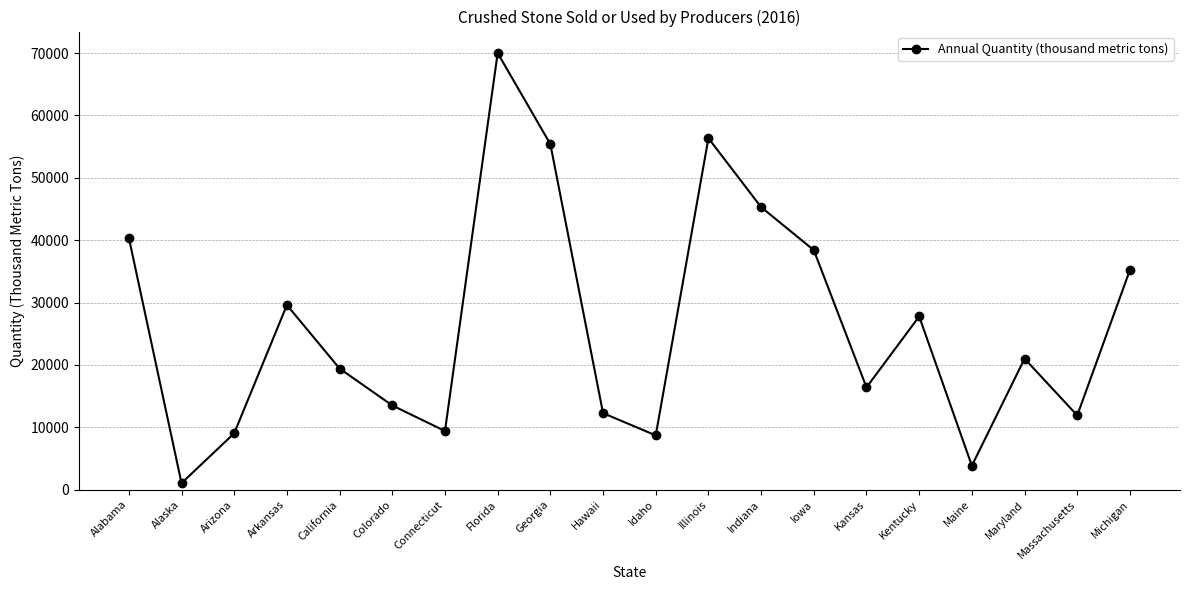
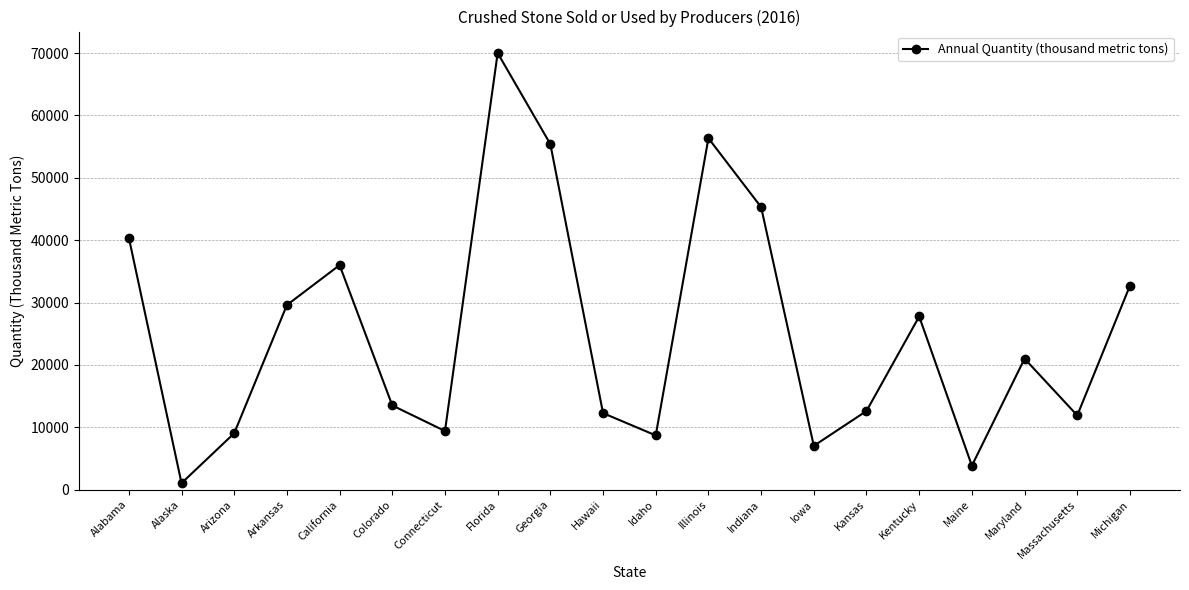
  {
    "Alabama": 40000,
    "Alaska": 1000,
    "Arizona": 9000,
    "Arkansas": 30000,
-   "California": 19000,
+   "California": 36000,
    "Colorado": 14000,
    "Connecticut": 9000,
    "Florida": 70000,
    "Georgia": 55000,
    "Hawaii": 12000,
    "Idaho": 9000,
    "Illinois": 56000,
    "Indiana": 45000,
-   "Iowa": 38000,
-   "Kansas": 16000,
+   "Iowa": 7000,
+   "Kansas": 13000,
    "Kentucky": 28000,
    "Maine": 4000,
    "Maryland": 21000,
    "Massachusetts": 12000,
-   "Michigan": 35000
+   "Michigan": 33000
  }
